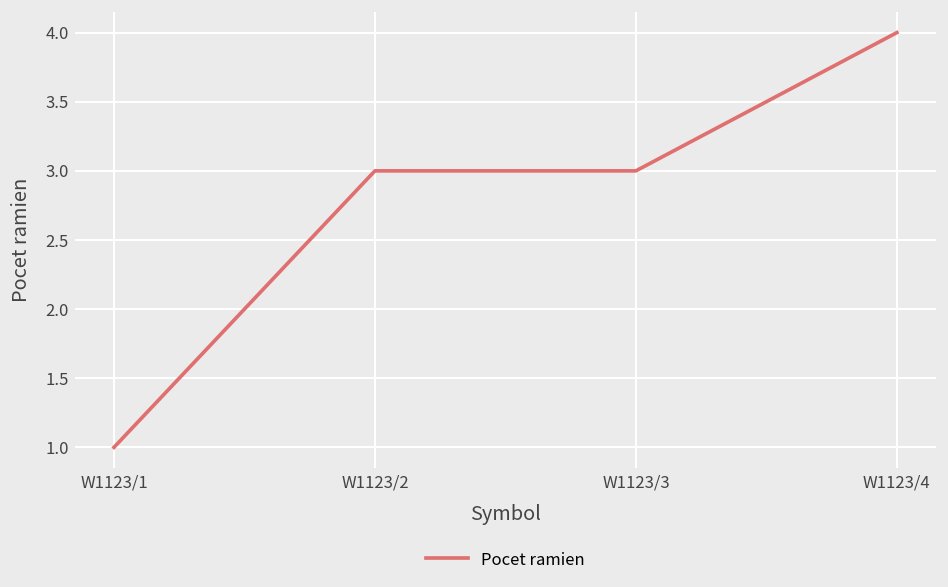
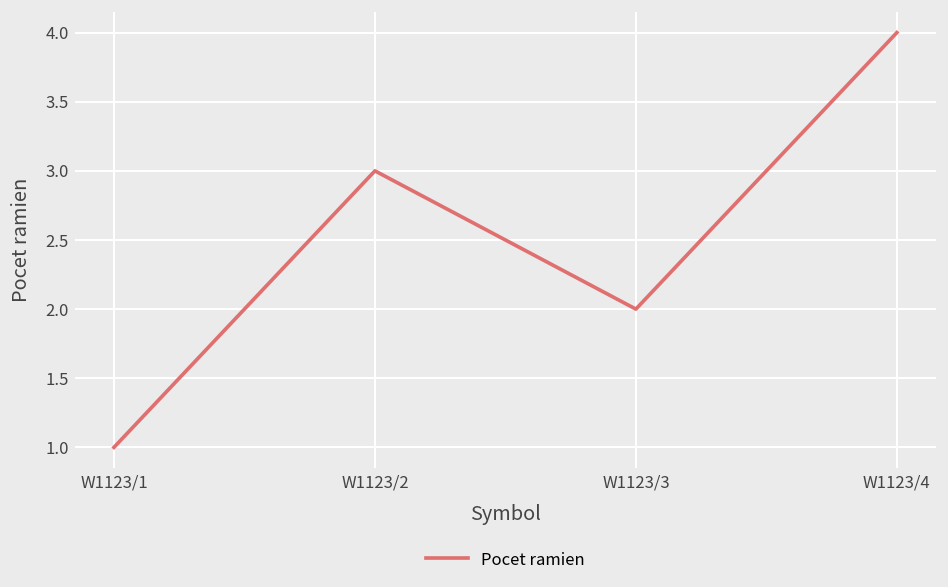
  {
    "W1123/1": 1,
    "W1123/2": 3,
-   "W1123/3": 3,
+   "W1123/3": 2,
    "W1123/4": 4
  }
